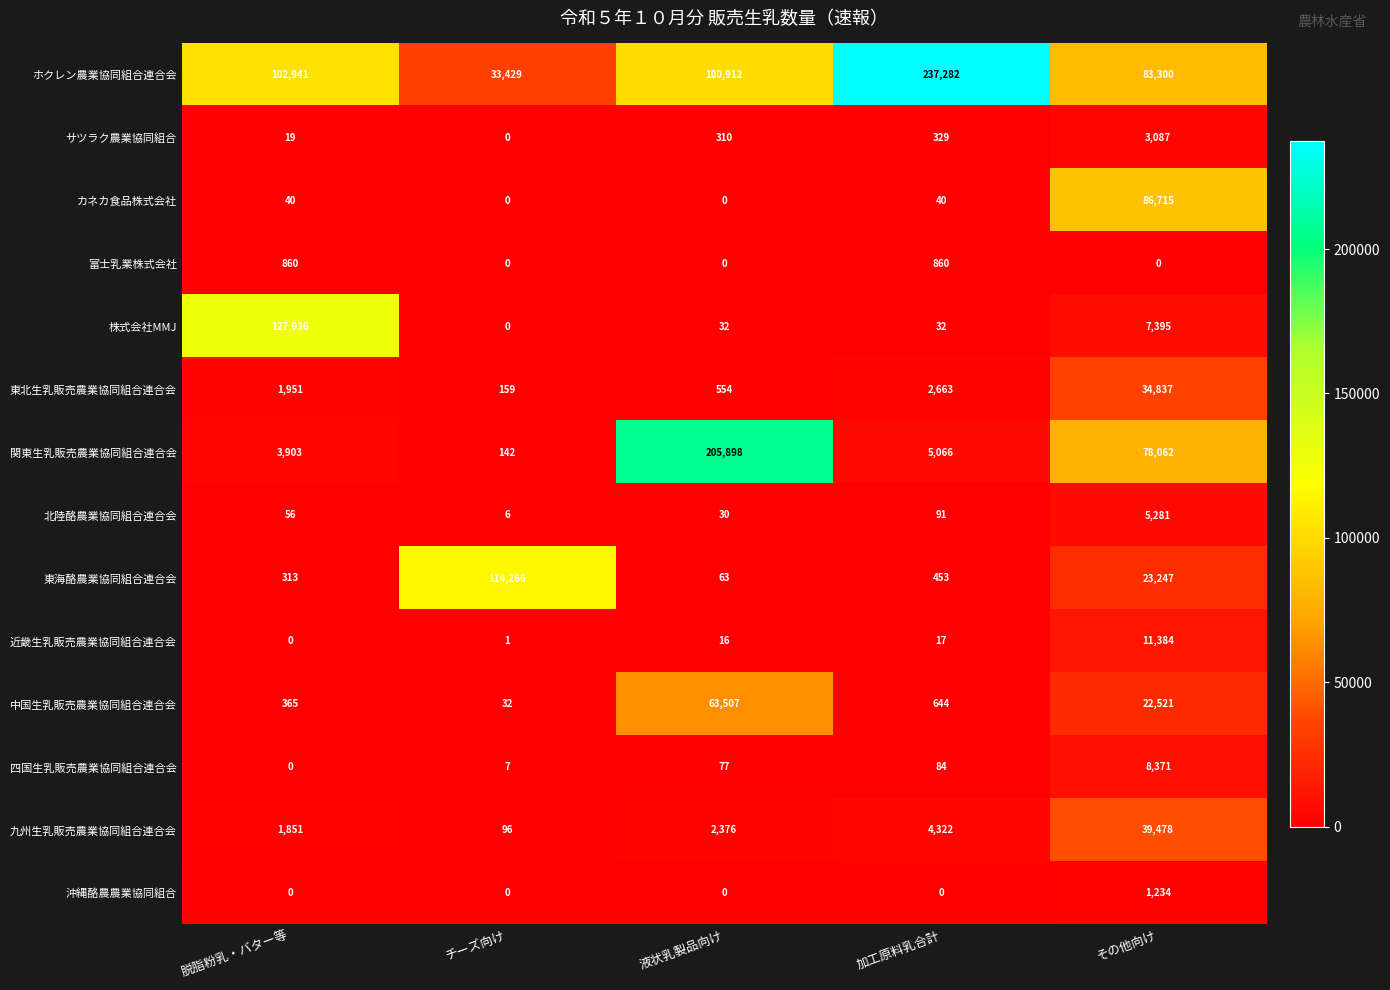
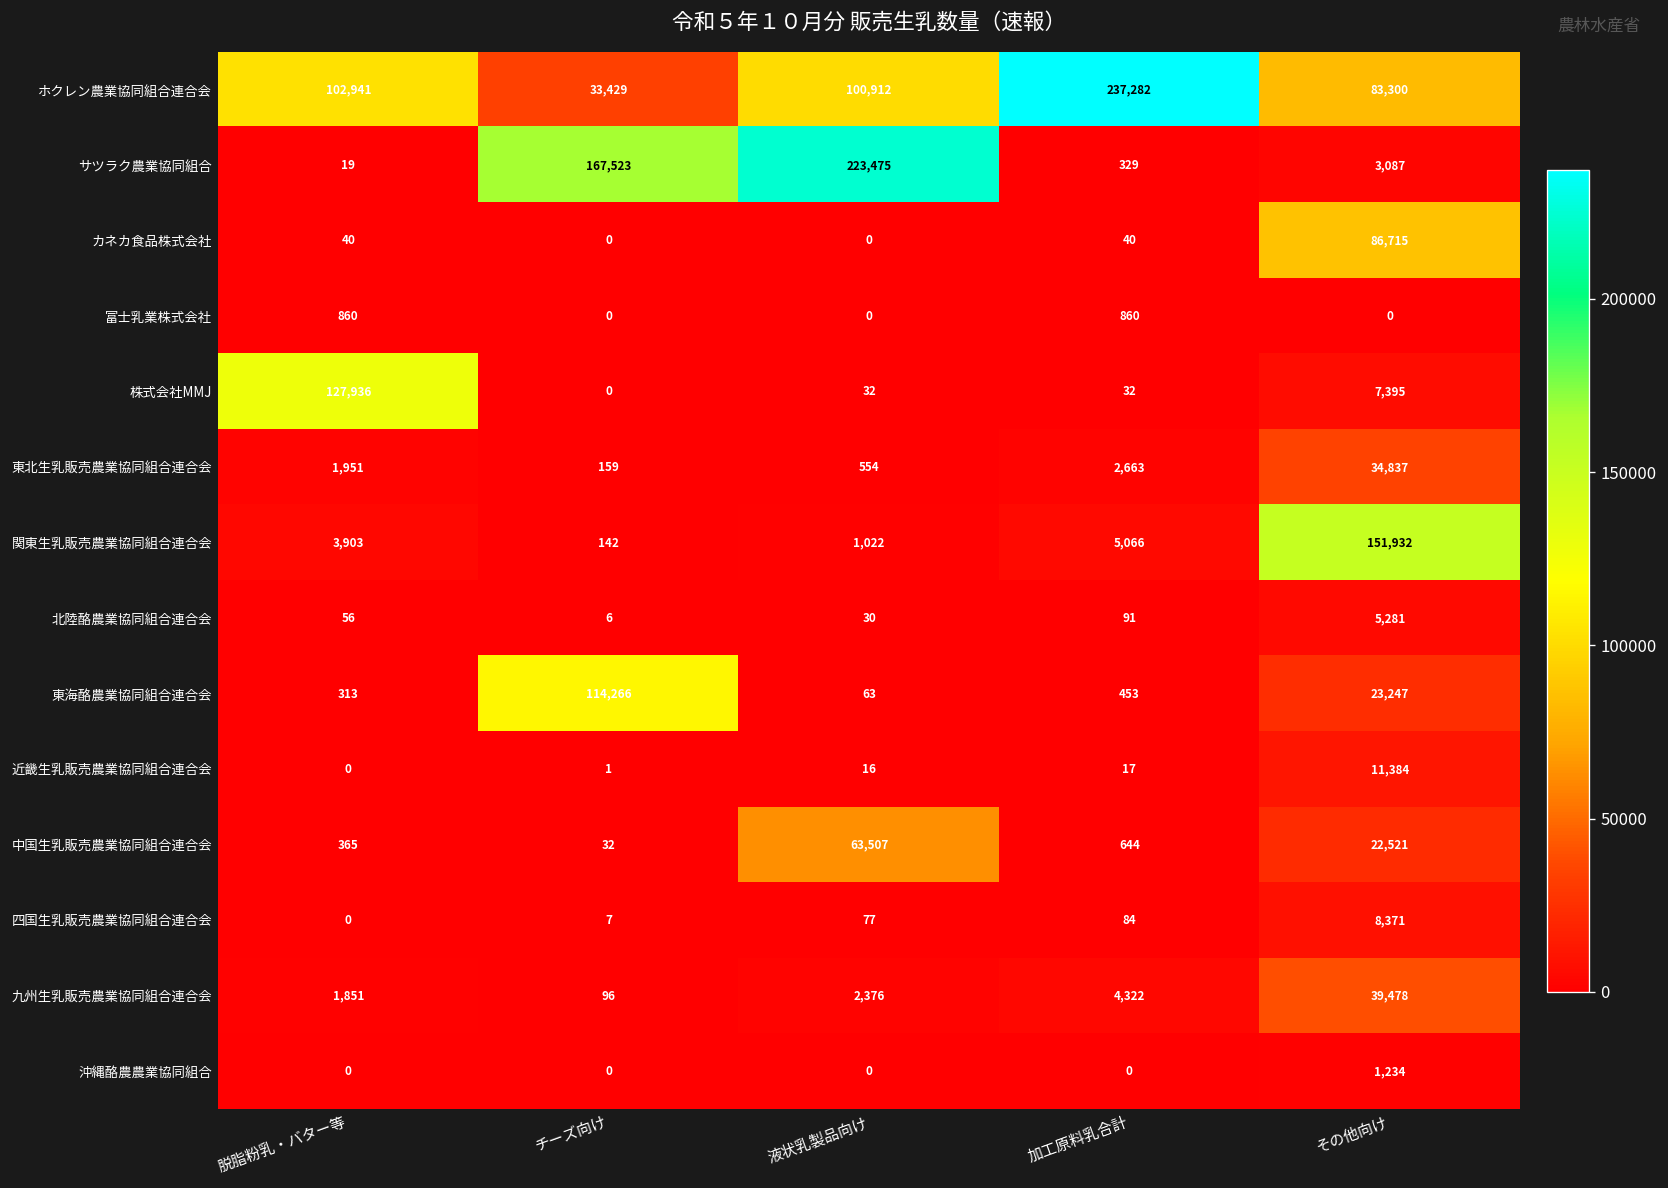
  {
    "ホクレン農業協同組合連合会": {
      "脱脂粉乳・バター等": "102,941",
      "チーズ向け": "33,429",
      "液状乳製品向け": "100,912",
      "加工原料乳合計": "237,282",
      "その他向け": "83,300"
    },
    "サツラク農業協同組合": {
      "脱脂粉乳・バター等": "19",
-     "チーズ向け": "0",
-     "液状乳製品向け": "310",
+     "チーズ向け": "167,523",
+     "液状乳製品向け": "223,475",
      "加工原料乳合計": "329",
      "その他向け": "3,087"
    },
    "カネカ食品株式会社": {
      "脱脂粉乳・バター等": "40",
      "チーズ向け": "0",
      "液状乳製品向け": "0",
      "加工原料乳合計": "40",
      "その他向け": "86,715"
    },
    "富士乳業株式会社": {
      "脱脂粉乳・バター等": "860",
      "チーズ向け": "0",
      "液状乳製品向け": "0",
      "加工原料乳合計": "860",
      "その他向け": "0"
    },
    "株式会社MMJ": {
      "脱脂粉乳・バター等": "127,936",
      "チーズ向け": "0",
      "液状乳製品向け": "32",
      "加工原料乳合計": "32",
      "その他向け": "7,395"
    },
    "東北生乳販売農業協同組合連合会": {
      "脱脂粉乳・バター等": "1,951",
      "チーズ向け": "159",
      "液状乳製品向け": "554",
      "加工原料乳合計": "2,663",
      "その他向け": "34,837"
    },
    "関東生乳販売農業協同組合連合会": {
      "脱脂粉乳・バター等": "3,903",
      "チーズ向け": "142",
-     "液状乳製品向け": "205,898",
+     "液状乳製品向け": "1,022",
      "加工原料乳合計": "5,066",
-     "その他向け": "78,062"
+     "その他向け": "151,932"
    },
    "北陸酪農業協同組合連合会": {
      "脱脂粉乳・バター等": "56",
      "チーズ向け": "6",
      "液状乳製品向け": "30",
      "加工原料乳合計": "91",
      "その他向け": "5,281"
    },
    "東海酪農業協同組合連合会": {
      "脱脂粉乳・バター等": "313",
      "チーズ向け": "114,266",
      "液状乳製品向け": "63",
      "加工原料乳合計": "453",
      "その他向け": "23,247"
    },
    "近畿生乳販売農業協同組合連合会": {
      "脱脂粉乳・バター等": "0",
      "チーズ向け": "1",
      "液状乳製品向け": "16",
      "加工原料乳合計": "17",
      "その他向け": "11,384"
    },
    "中国生乳販売農業協同組合連合会": {
      "脱脂粉乳・バター等": "365",
      "チーズ向け": "32",
      "液状乳製品向け": "63,507",
      "加工原料乳合計": "644",
      "その他向け": "22,521"
    },
    "四国生乳販売農業協同組合連合会": {
      "脱脂粉乳・バター等": "0",
      "チーズ向け": "7",
      "液状乳製品向け": "77",
      "加工原料乳合計": "84",
      "その他向け": "8,371"
    },
    "九州生乳販売農業協同組合連合会": {
      "脱脂粉乳・バター等": "1,851",
      "チーズ向け": "96",
      "液状乳製品向け": "2,376",
      "加工原料乳合計": "4,322",
      "その他向け": "39,478"
    },
    "沖縄酪農農業協同組合": {
      "脱脂粉乳・バター等": "0",
      "チーズ向け": "0",
      "液状乳製品向け": "0",
      "加工原料乳合計": "0",
      "その他向け": "1,234"
    }
  }
